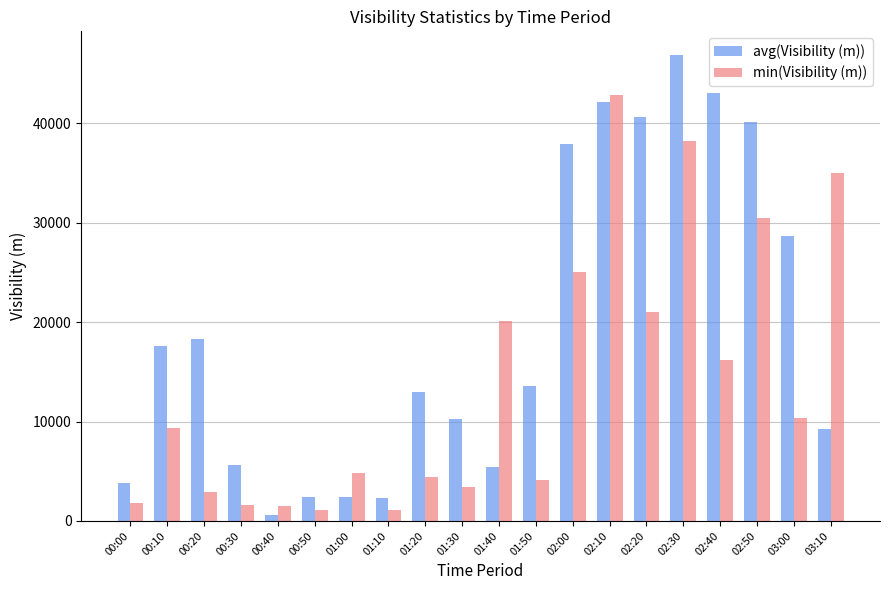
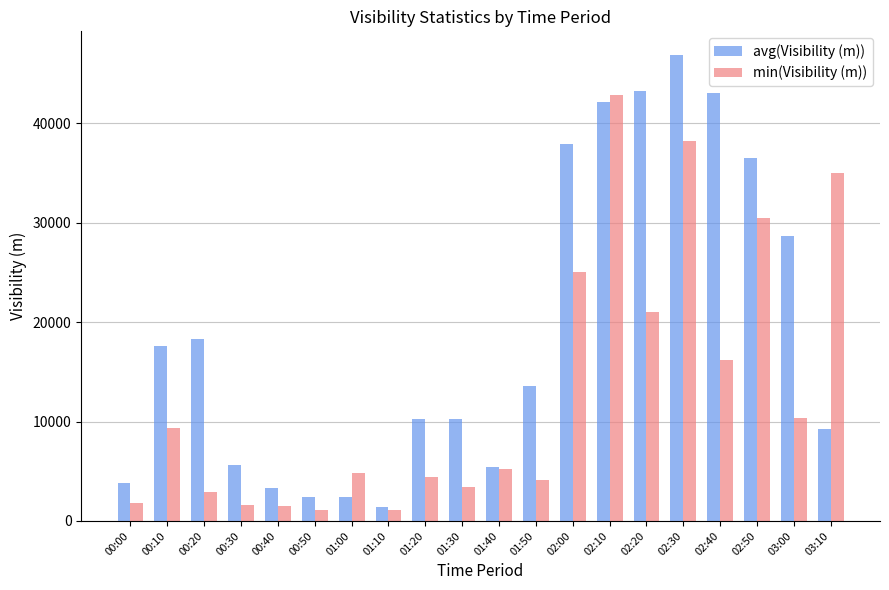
  {
    "avg(Visibility (m))": {
      "00:00": 4000,
      "00:10": 18000,
      "00:20": 18000,
      "00:30": 6000,
-     "00:40": 1000,
+     "00:40": 3000,
      "00:50": 2000,
      "01:00": 2000,
-     "01:10": 2000,
-     "01:20": 13000,
+     "01:10": 1000,
+     "01:20": 10000,
      "01:30": 10000,
      "01:40": 5000,
      "01:50": 14000,
      "02:00": 38000,
      "02:10": 42000,
-     "02:20": 41000,
+     "02:20": 43000,
      "02:30": 47000,
      "02:40": 43000,
-     "02:50": 40000,
+     "02:50": 36000,
      "03:00": 29000,
      "03:10": 9000
    },
    "min(Visibility (m))": {
      "00:00": 2000,
      "00:10": 9000,
      "00:20": 3000,
      "00:30": 2000,
      "00:40": 1000,
      "00:50": 1000,
      "01:00": 5000,
      "01:10": 1000,
      "01:20": 4000,
      "01:30": 3000,
-     "01:40": 20000,
+     "01:40": 5000,
      "01:50": 4000,
      "02:00": 25000,
      "02:10": 43000,
      "02:20": 21000,
      "02:30": 38000,
      "02:40": 16000,
      "02:50": 30000,
      "03:00": 10000,
      "03:10": 35000
    }
  }
